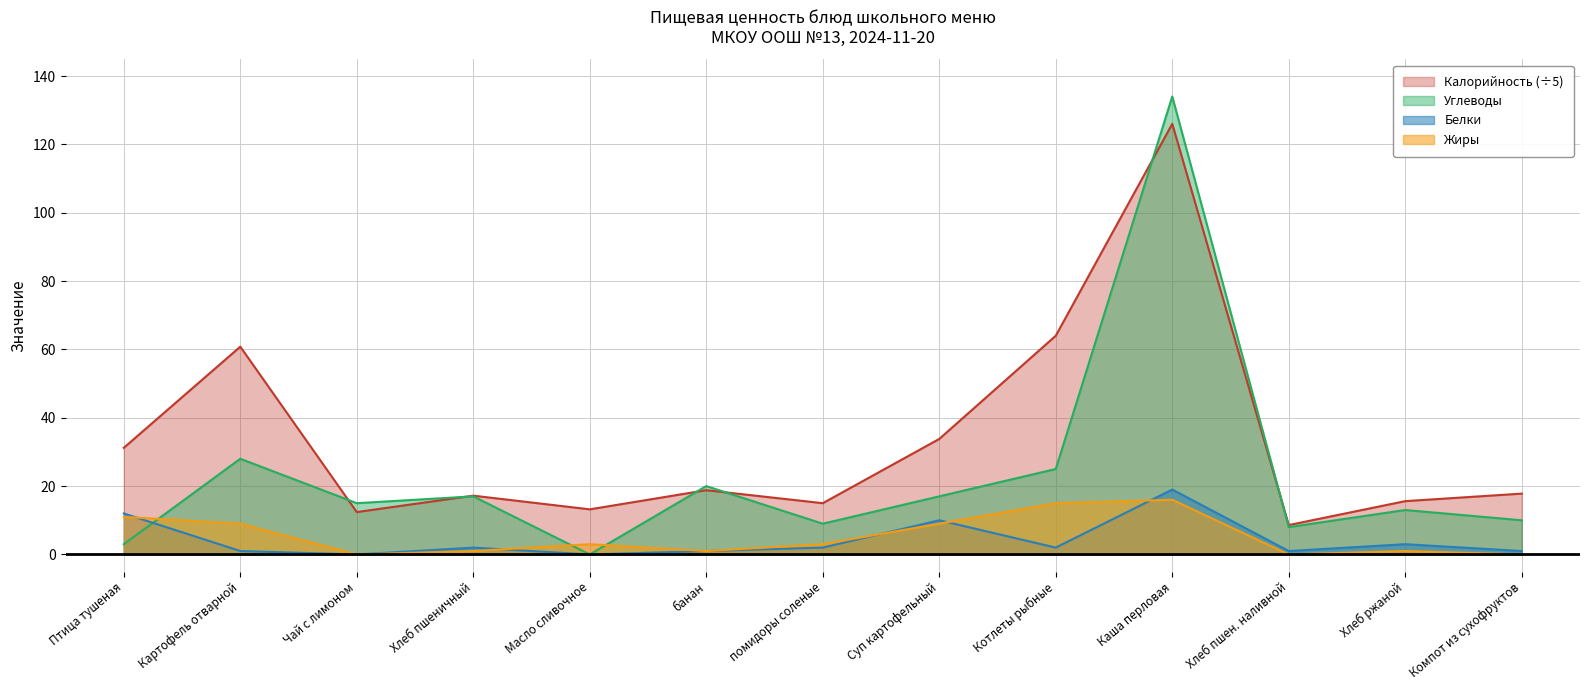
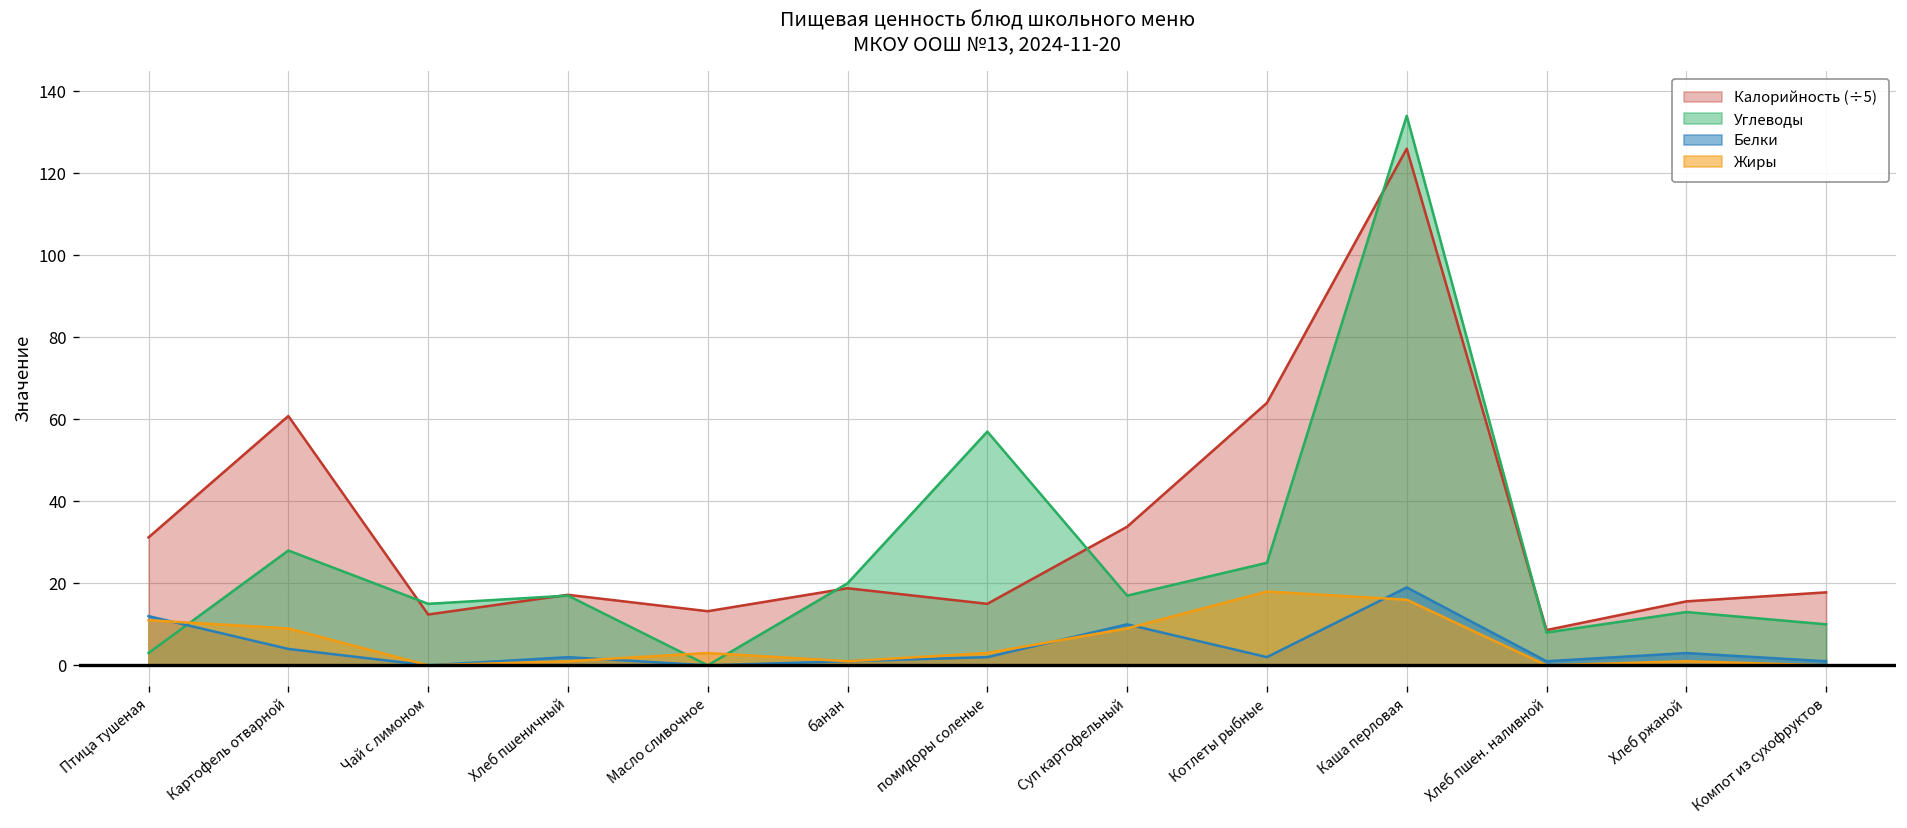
  {
    "Калорийность (÷5)": {
      "Птица тушеная": 31,
      "Картофель отварной": 61,
      "Чай с лимоном": 12,
      "Масло сливочное": 13,
      "банан": 19,
      "помидоры соленые": 15,
      "Суп картофельный": 34,
      "Котлеты рыбные": 64,
      "Каша перловая": 126,
      "Хлеб ржаной": 16,
      "Компот из сухофруктов": 18
    },
    "Углеводы": {
      "Птица тушеная": 3,
      "Картофель отварной": 28,
      "Чай с лимоном": 15,
      "банан": 20,
-     "помидоры соленые": 9,
+     "помидоры соленые": 57,
      "Суп картофельный": 17,
      "Котлеты рыбные": 25,
      "Каша перловая": 134,
      "Хлеб ржаной": 13,
      "Компот из сухофруктов": 10
    },
    "Белки": {
      "Птица тушеная": 12,
-     "Картофель отварной": 1,
+     "Картофель отварной": 4,
      "Хлеб пшеничный": 2,
      "помидоры соленые": 2,
      "Суп картофельный": 10,
      "Котлеты рыбные": 2,
      "Каша перловая": 19,
      "Хлеб пшен. наливной": 1,
      "Хлеб ржаной": 3,
      "Компот из сухофруктов": 1
    },
    "Жиры": {
      "Птица тушеная": 11,
      "Картофель отварной": 9,
      "Хлеб пшеничный": 1,
      "Масло сливочное": 3,
      "помидоры соленые": 3,
      "Суп картофельный": 9,
-     "Котлеты рыбные": 15,
+     "Котлеты рыбные": 18,
      "Каша перловая": 16,
      "Хлеб пшен. наливной": 0,
      "Хлеб ржаной": 1,
      "Компот из сухофруктов": 0
    }
  }
